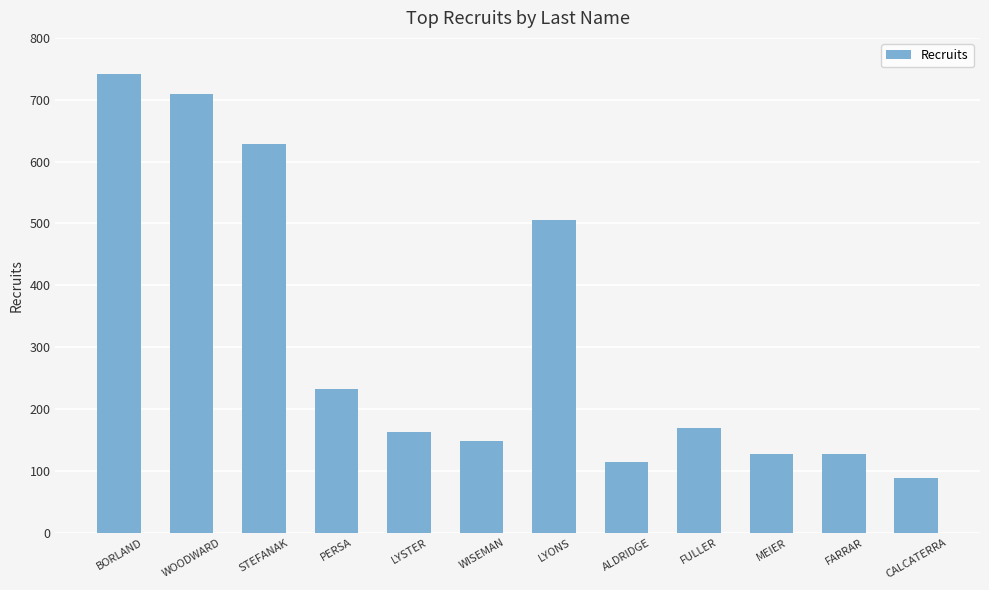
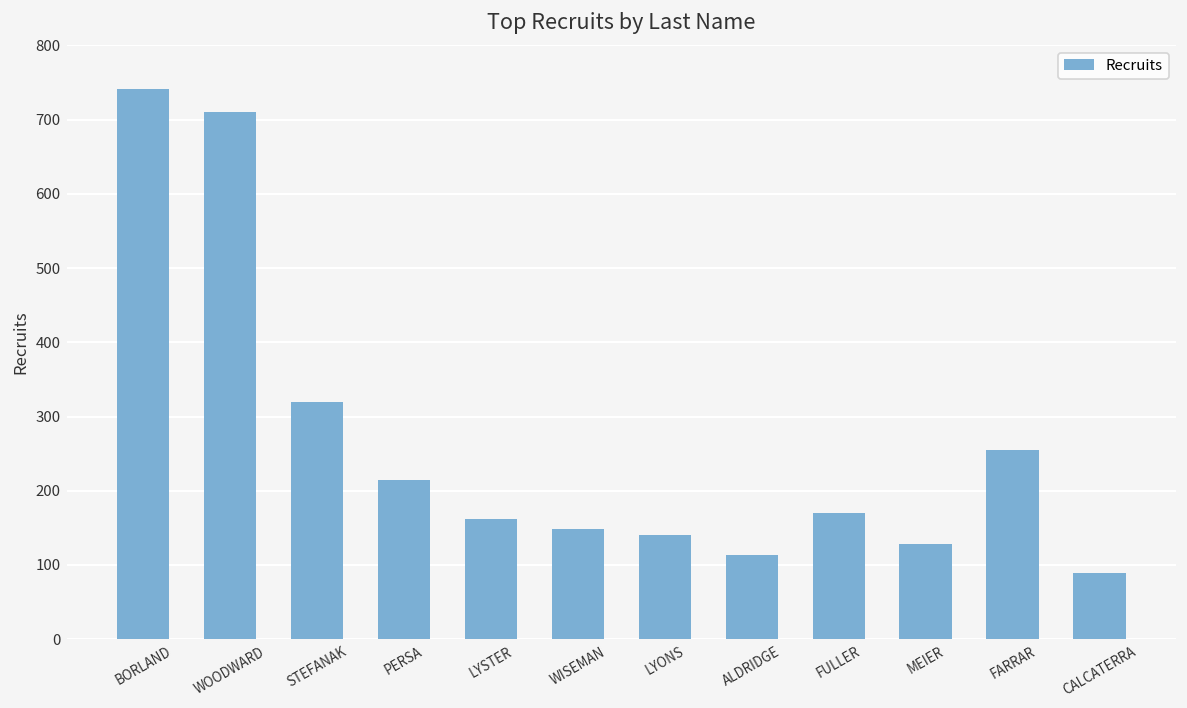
  {
    "BORLAND": 740,
    "WOODWARD": 710,
-   "STEFANAK": 630,
-   "PERSA": 230,
+   "STEFANAK": 320,
+   "PERSA": 220,
    "LYSTER": 160,
    "WISEMAN": 150,
-   "LYONS": 510,
+   "LYONS": 140,
    "ALDRIDGE": 110,
    "FULLER": 170,
    "MEIER": 130,
-   "FARRAR": 130,
+   "FARRAR": 260,
    "CALCATERRA": 90
  }
